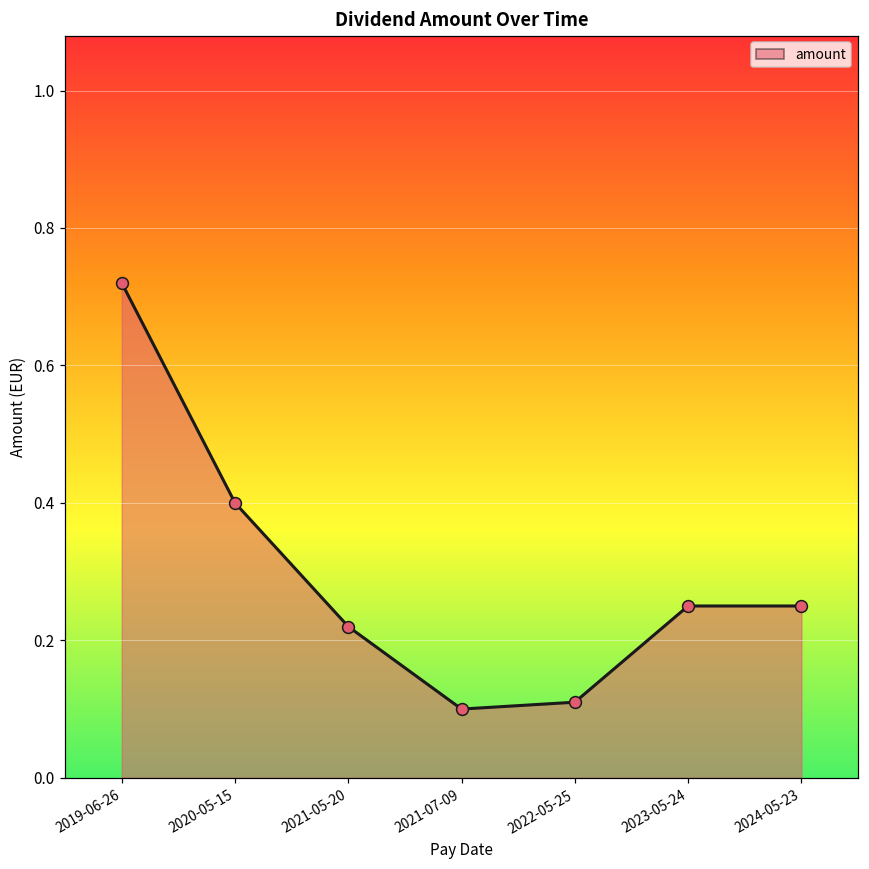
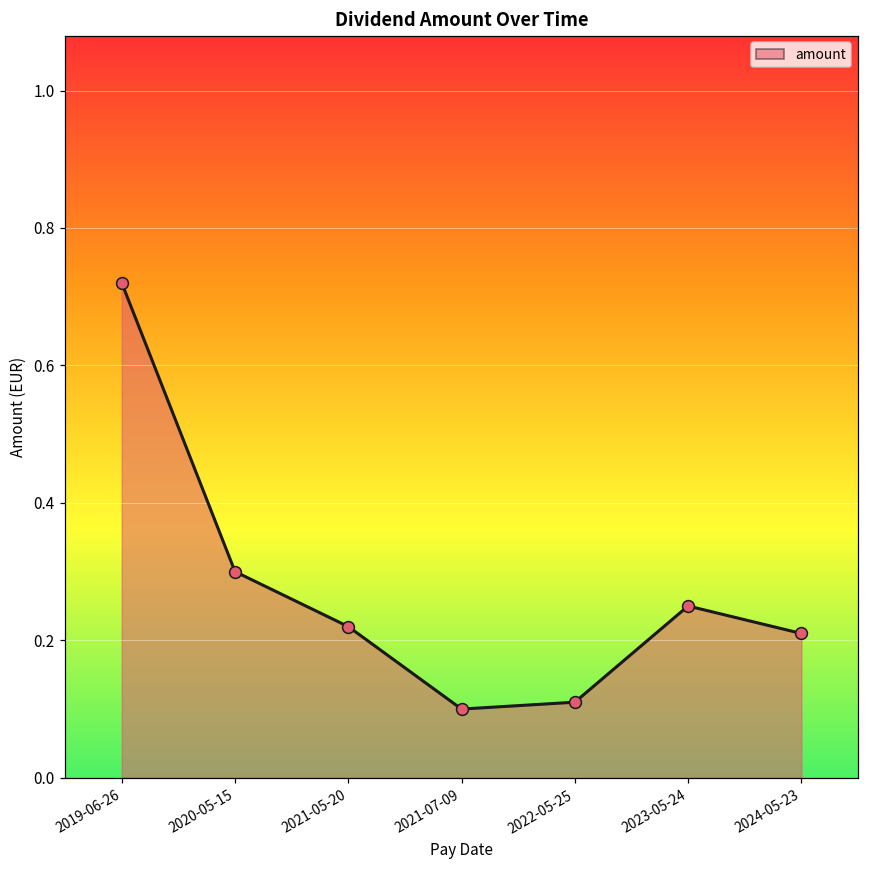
  {
    "2019-06-26": 0.72,
-   "2020-05-15": 0.4,
+   "2020-05-15": 0.3,
    "2021-05-20": 0.22,
    "2021-07-09": 0.10,
    "2022-05-25": 0.11,
    "2023-05-24": 0.25,
-   "2024-05-23": 0.25
+   "2024-05-23": 0.21
  }
